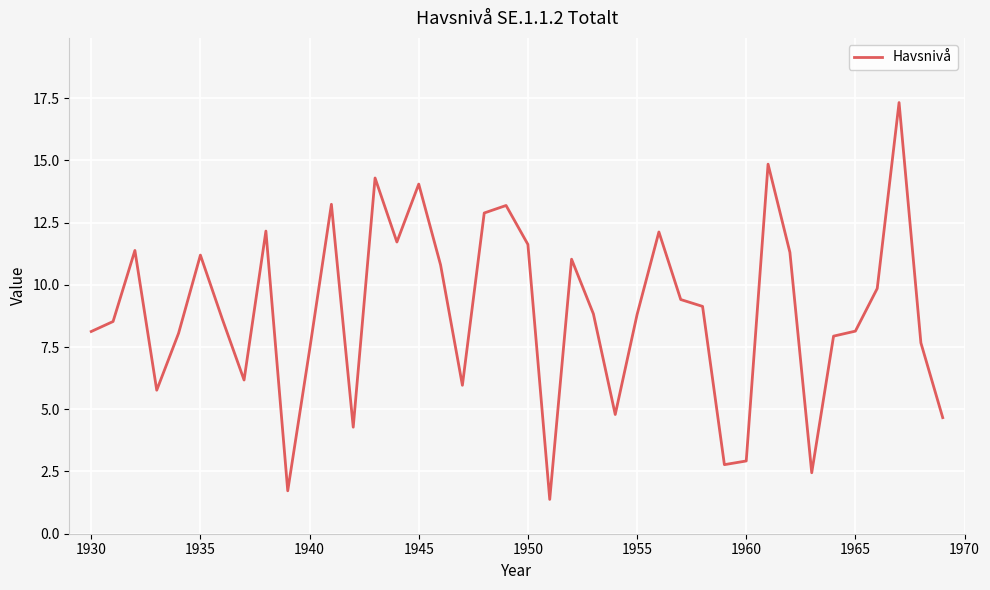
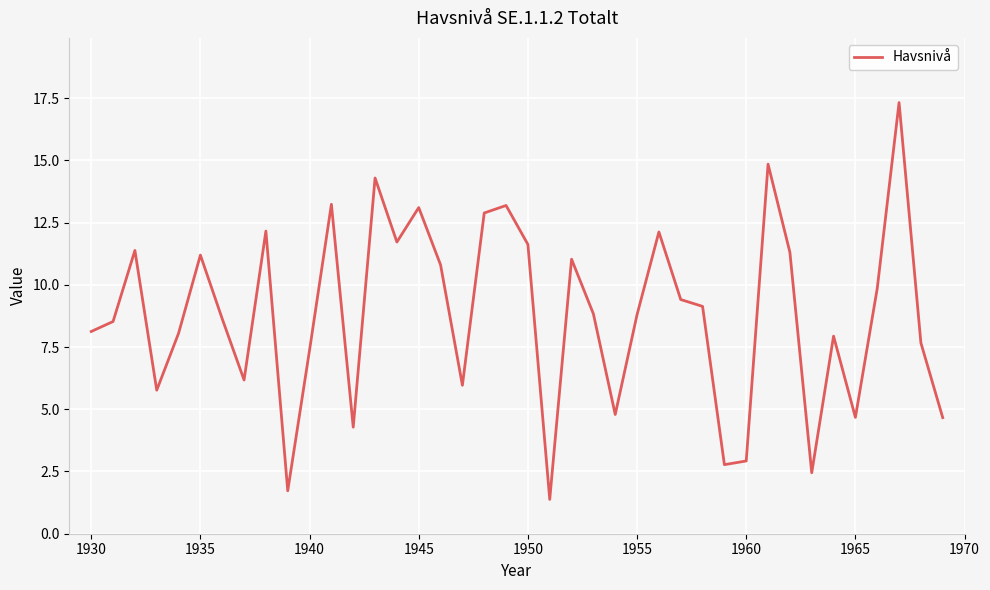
  {
    "1930": 8.1,
    "1935": 11.2,
    "1940": 7.4,
-   "1945": 14.0,
+   "1945": 13.1,
    "1950": 11.6,
    "1955": 8.8,
    "1960": 2.9,
-   "1965": 8.1
+   "1965": 4.7
  }
